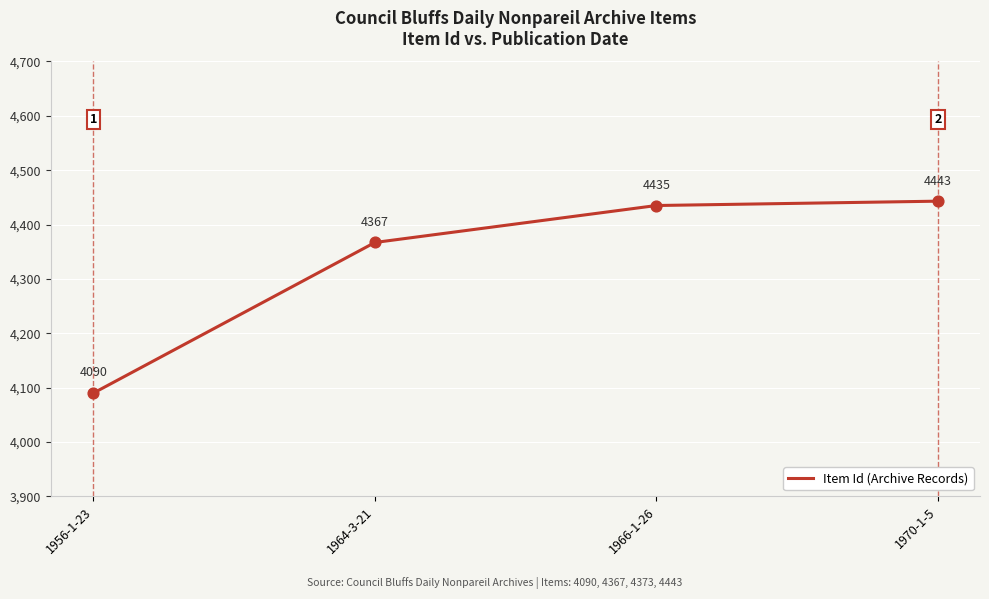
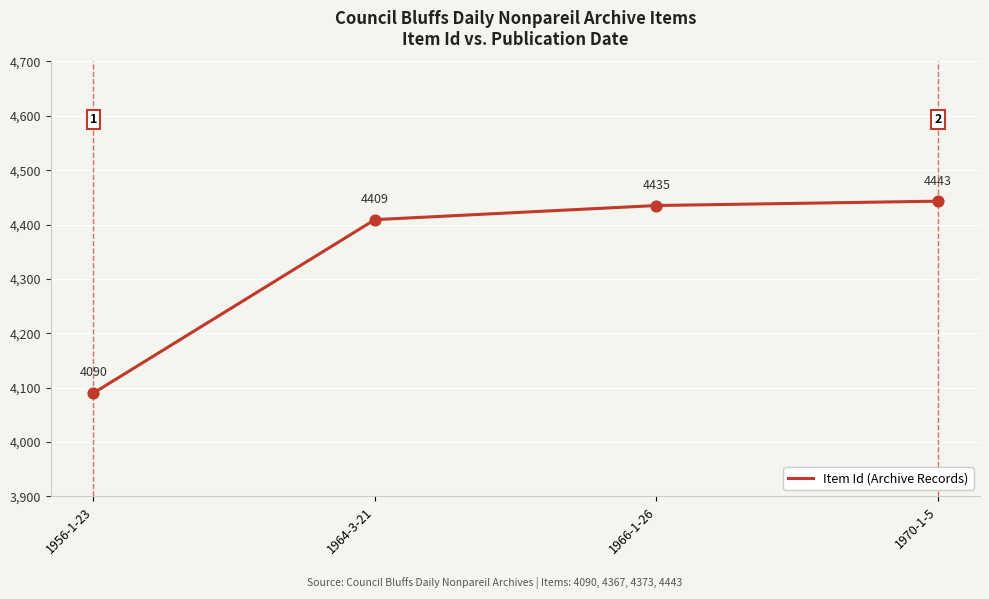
  {
    "1956-1-23": 4090,
-   "1964-3-21": 4367,
+   "1964-3-21": 4409,
    "1966-1-26": 4435,
    "1970-1-5": 4443
  }
